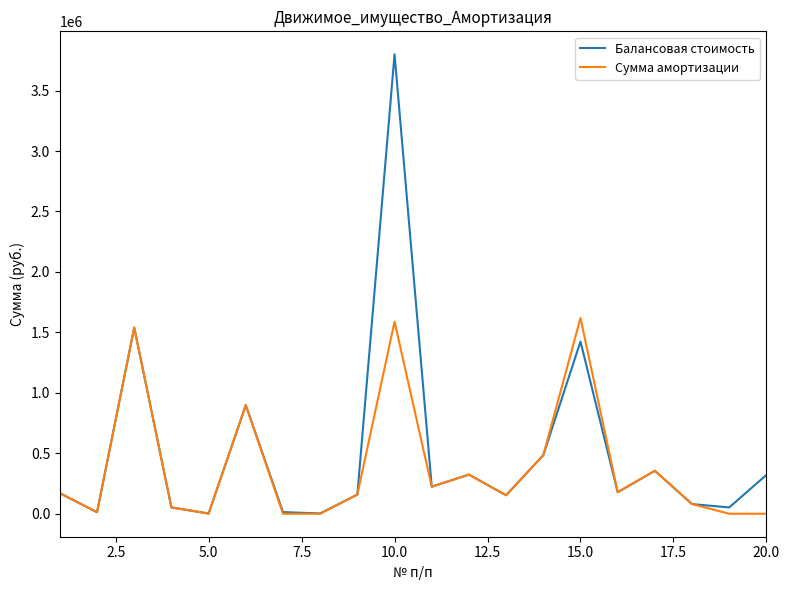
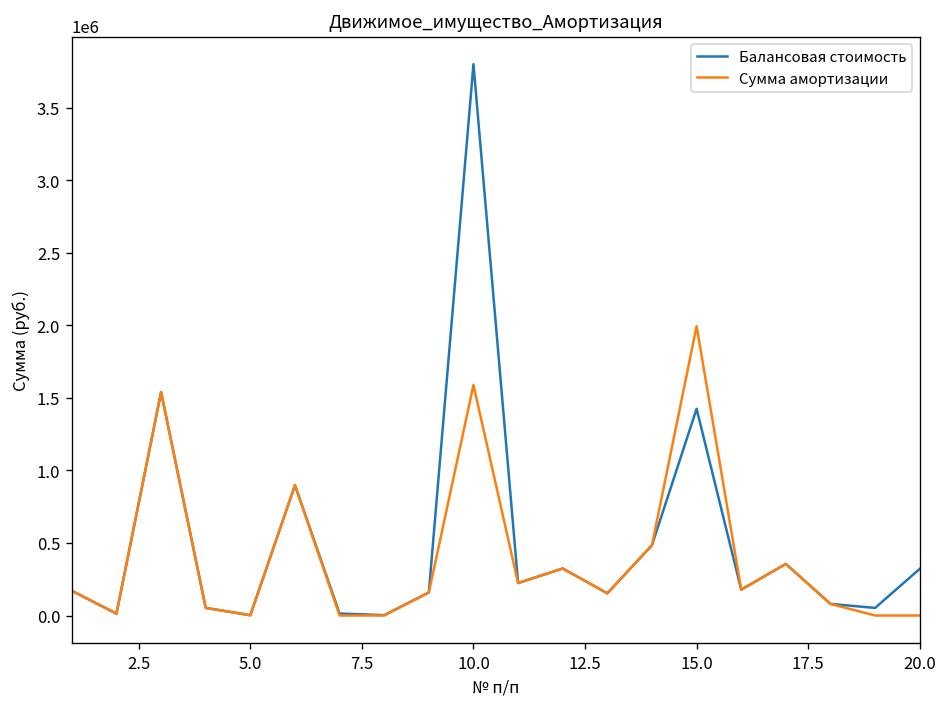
  {
    "Балансовая стоимость": {
      "10.0": 3800000,
      "15.0": 1420000,
      "20.0": 320000
    },
    "Сумма амортизации": {
      "10.0": 1590000,
-     "15.0": 1620000,
+     "15.0": 1990000,
      "20.0": 0
    }
  }
